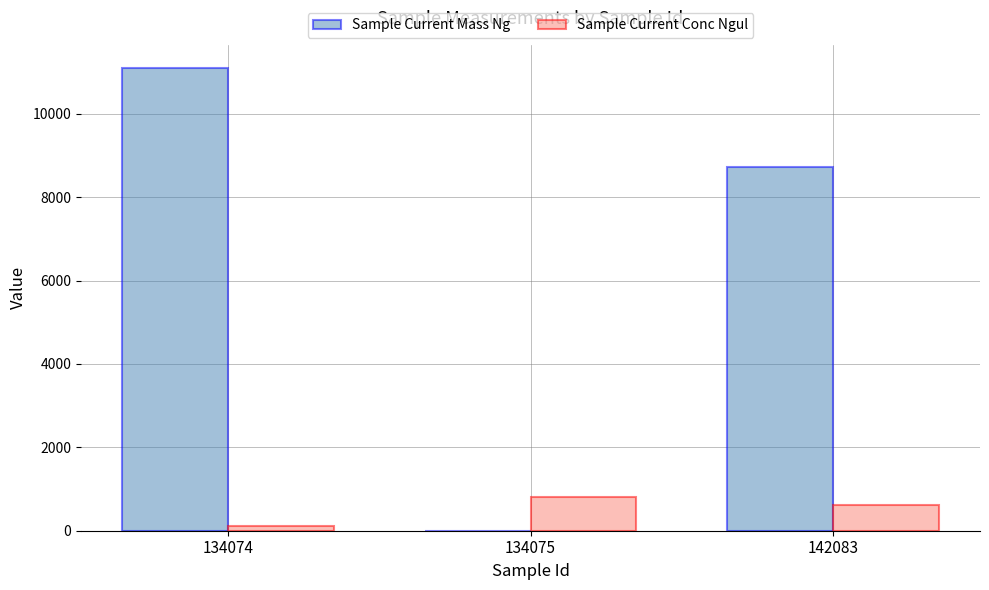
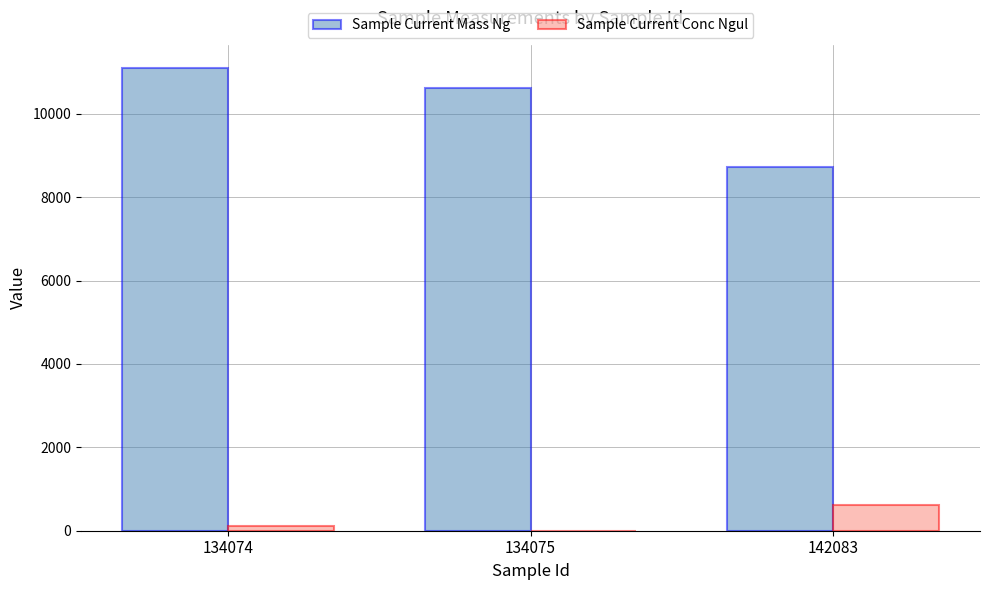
  {
    "Sample Current Mass Ng": {
      "134074": 11100,
-     "134075": 0,
+     "134075": 10600,
      "142083": 8700
    },
    "Sample Current Conc Ngul": {
      "134074": 100,
-     "134075": 800,
+     "134075": 0,
      "142083": 600
    }
  }
